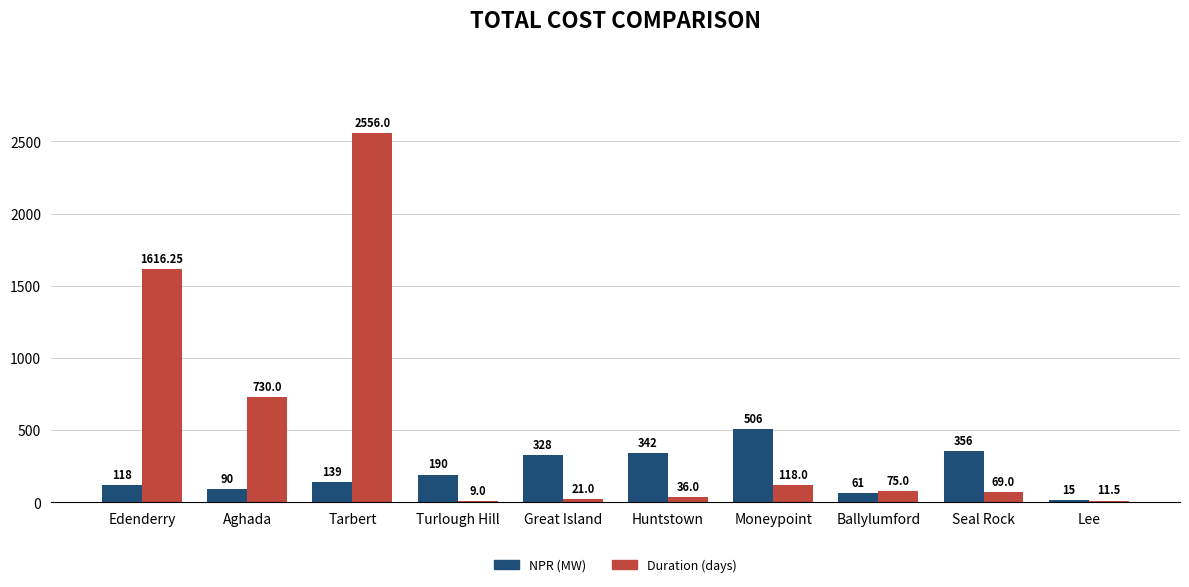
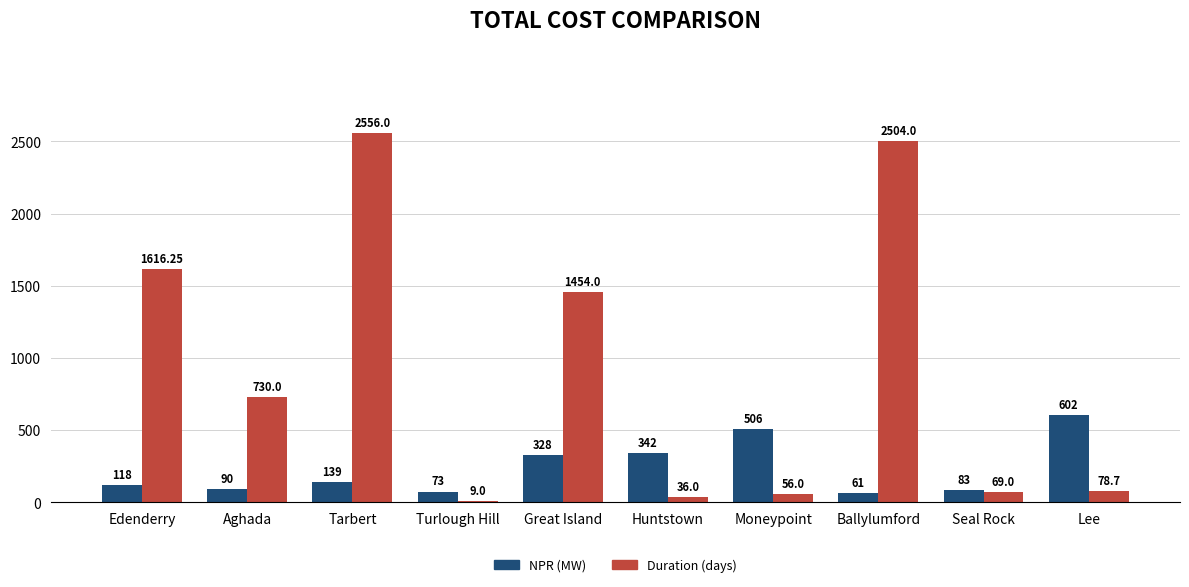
  {
    "NPR (MW)": {
      "Edenderry": 118,
      "Aghada": 90,
      "Tarbert": 139,
-     "Turlough Hill": 190,
+     "Turlough Hill": 73,
      "Great Island": 328,
      "Huntstown": 342,
      "Moneypoint": 506,
      "Ballylumford": 61,
-     "Seal Rock": 356,
-     "Lee": 15
+     "Seal Rock": 83,
+     "Lee": 602
    },
    "Duration (days)": {
      "Edenderry": 1616.25,
      "Aghada": 730.0,
      "Tarbert": 2556.0,
      "Turlough Hill": 9.0,
-     "Great Island": 21.0,
+     "Great Island": 1454.0,
      "Huntstown": 36.0,
-     "Moneypoint": 118.0,
-     "Ballylumford": 75.0,
+     "Moneypoint": 56.0,
+     "Ballylumford": 2504.0,
      "Seal Rock": 69.0,
-     "Lee": 11.5
+     "Lee": 78.7
    }
  }
